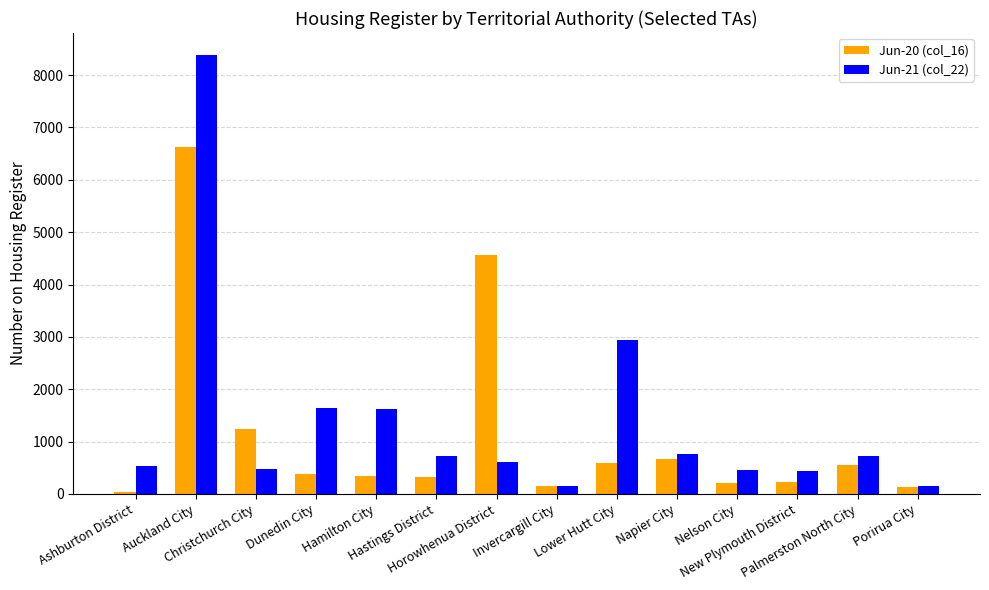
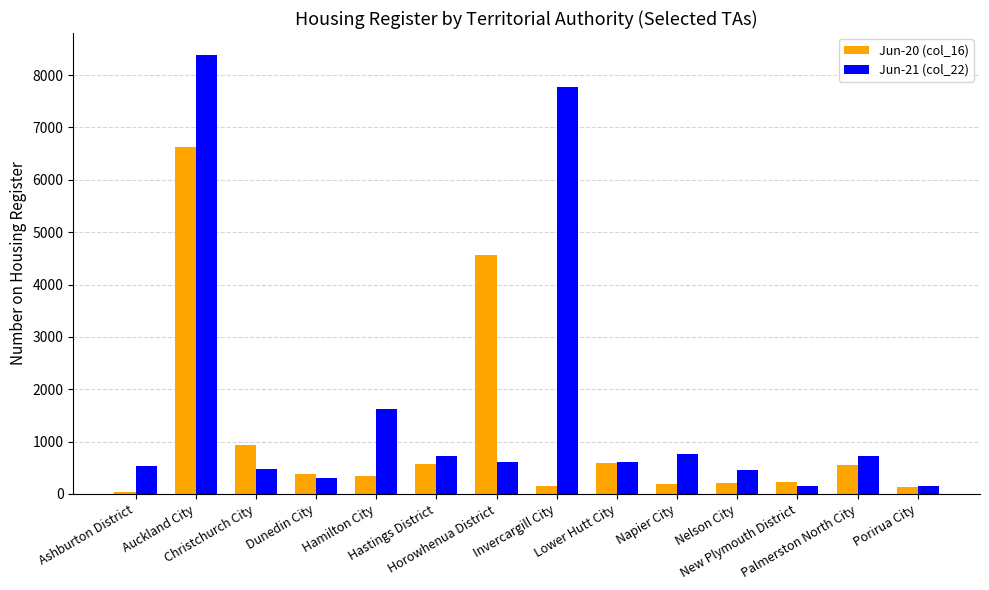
  {
    "Jun-20 (col_16)": {
      "Auckland City": 6600,
-     "Christchurch City": 1200,
+     "Christchurch City": 900,
      "Dunedin City": 400,
      "Hamilton City": 300,
-     "Hastings District": 300,
+     "Hastings District": 600,
      "Horowhenua District": 4600,
      "Invercargill City": 100,
      "Lower Hutt City": 600,
-     "Napier City": 700,
+     "Napier City": 200,
      "Nelson City": 200,
      "New Plymouth District": 200,
      "Palmerston North City": 500,
      "Porirua City": 100
    },
    "Jun-21 (col_22)": {
      "Ashburton District": 500,
      "Auckland City": 8400,
      "Christchurch City": 500,
-     "Dunedin City": 1600,
+     "Dunedin City": 300,
      "Hamilton City": 1600,
      "Hastings District": 700,
      "Horowhenua District": 600,
-     "Invercargill City": 200,
-     "Lower Hutt City": 2900,
+     "Invercargill City": 7800,
+     "Lower Hutt City": 600,
      "Napier City": 800,
      "Nelson City": 500,
-     "New Plymouth District": 400,
+     "New Plymouth District": 100,
      "Palmerston North City": 700,
      "Porirua City": 100
    }
  }
